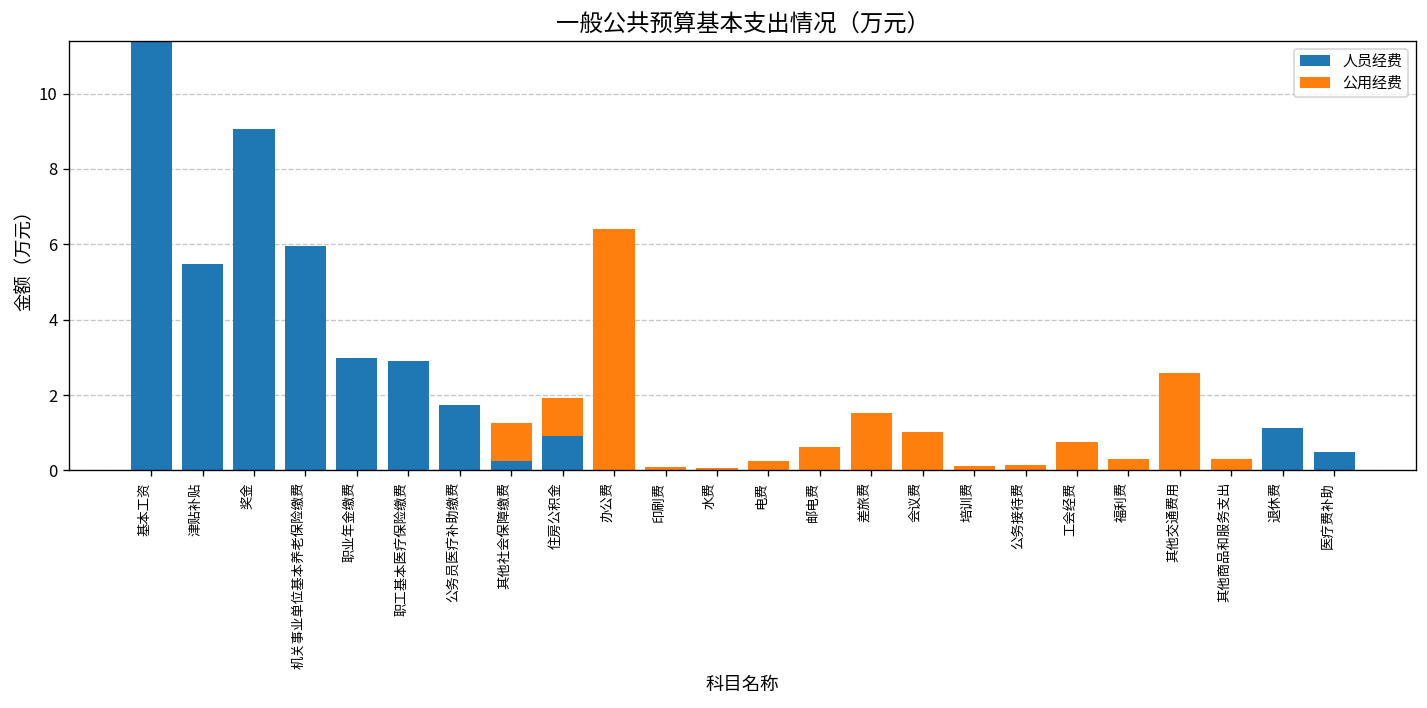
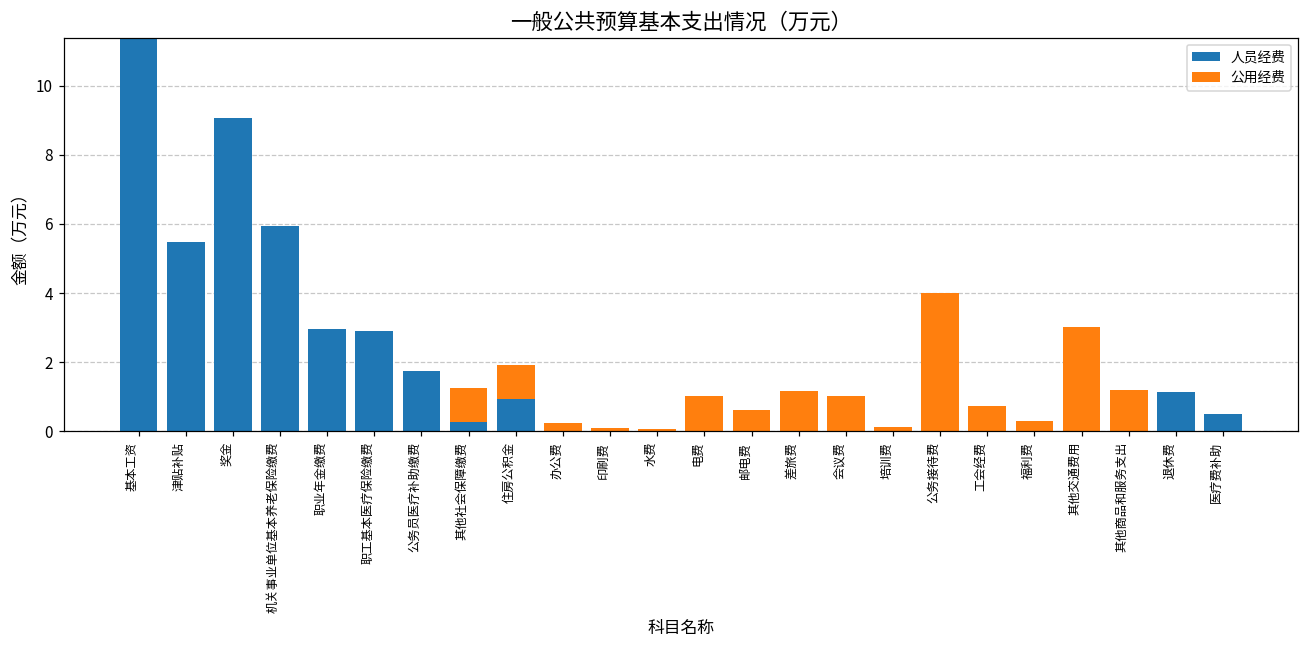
  {
    "人员经费": {
      "基本工资": 11.4,
      "津贴补贴": 5.5,
      "奖金": 9.1,
      "机关事业单位基本养老保险缴费": 5.9,
      "职业年金缴费": 3.0,
      "职工基本医疗保险缴费": 2.9,
      "公务员医疗补助缴费": 1.7,
      "其他社会保障缴费": 0.3,
      "住房公积金": 0.9,
      "办公费": 0.0,
      "印刷费": 0.0,
      "水费": 0.0,
      "电费": 0.0,
      "邮电费": 0.0,
      "差旅费": 0.0,
      "会议费": 0.0,
      "培训费": 0.0,
      "公务接待费": 0.0,
      "工会经费": 0.0,
      "福利费": 0.0,
      "其他交通费用": 0.0,
      "其他商品和服务支出": 0.0,
      "退休费": 1.1,
      "医疗费补助": 0.5
    },
    "公用经费": {
      "基本工资": 0.0,
      "津贴补贴": 0.0,
      "奖金": 0.0,
      "机关事业单位基本养老保险缴费": 0.0,
      "职业年金缴费": 0.0,
      "职工基本医疗保险缴费": 0.0,
      "公务员医疗补助缴费": 0.0,
      "其他社会保障缴费": 1.0,
      "住房公积金": 1.0,
-     "办公费": 6.4,
+     "办公费": 0.2,
      "印刷费": 0.1,
-     "电费": 0.2,
+     "电费": 1.0,
      "邮电费": 0.6,
-     "差旅费": 1.5,
+     "差旅费": 1.2,
      "会议费": 1.0,
      "培训费": 0.1,
-     "公务接待费": 0.1,
+     "公务接待费": 4.0,
      "工会经费": 0.7,
      "福利费": 0.3,
-     "其他交通费用": 2.6,
-     "其他商品和服务支出": 0.3,
+     "其他交通费用": 3.0,
+     "其他商品和服务支出": 1.2,
      "退休费": 0.0,
      "医疗费补助": 0.0
    }
  }
